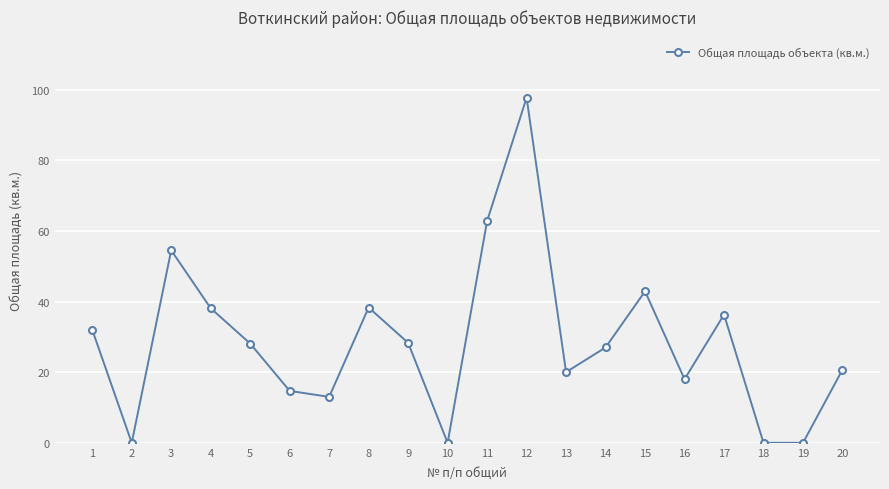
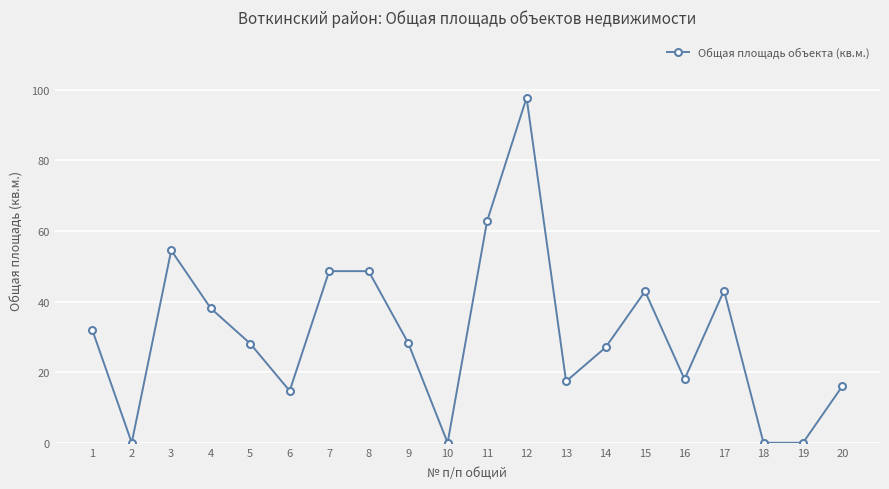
  {
    "1": 32,
    "2": 0,
    "3": 55,
    "4": 38,
    "5": 28,
    "6": 15,
-   "7": 13,
-   "8": 38,
+   "7": 49,
+   "8": 49,
    "9": 28,
    "10": 0,
    "11": 63,
    "12": 98,
-   "13": 20,
+   "13": 17,
    "14": 27,
    "15": 43,
    "16": 18,
-   "17": 36,
+   "17": 43,
    "18": 0,
    "19": 0,
-   "20": 21
+   "20": 16
  }
